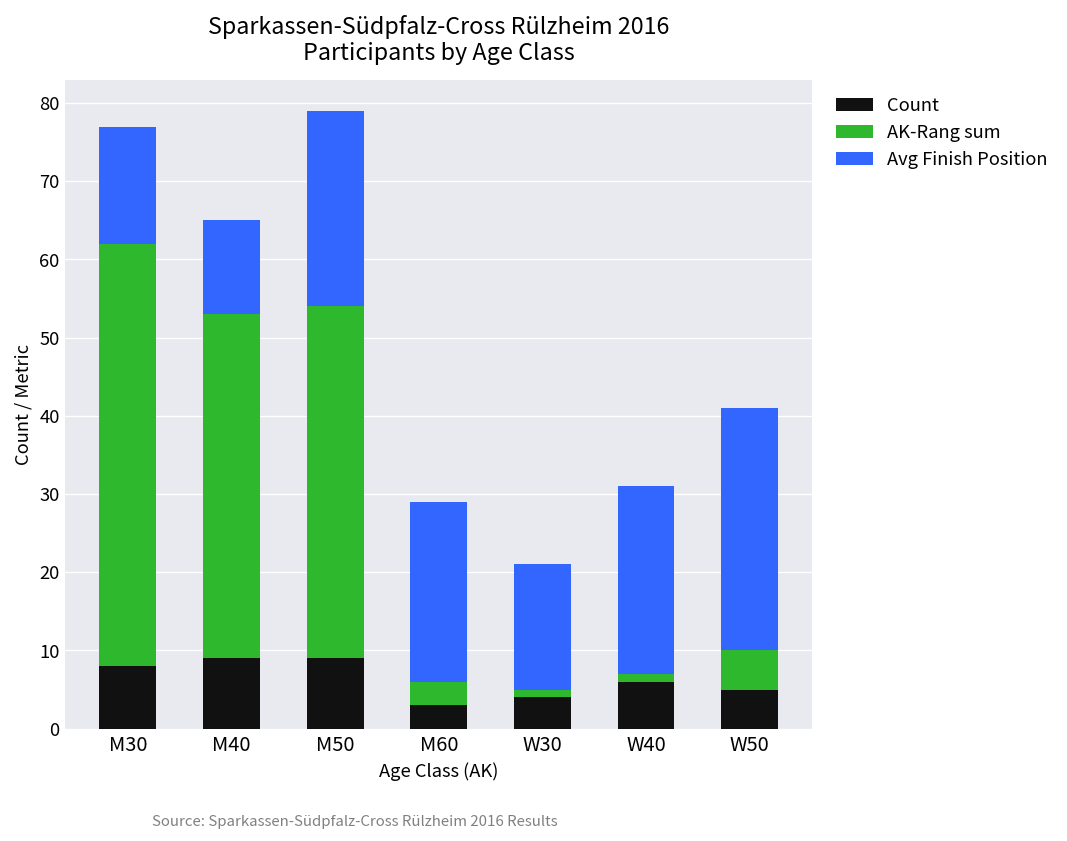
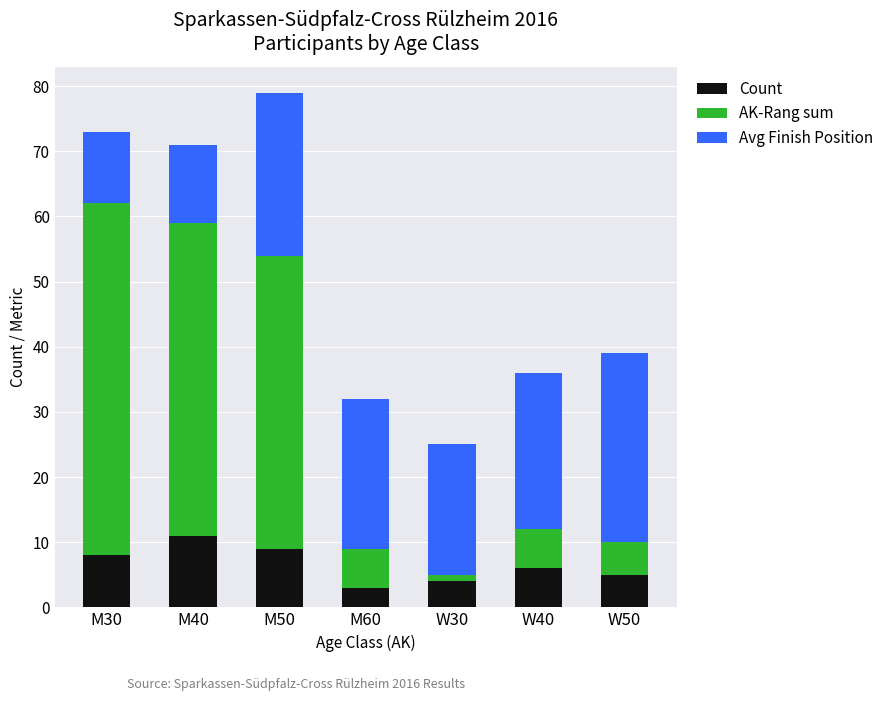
  {
    "Count": {
      "M30": 8,
-     "M40": 9,
+     "M40": 11,
      "M50": 9,
      "M60": 3,
      "W30": 4,
      "W40": 6,
      "W50": 5
    },
    "AK-Rang sum": {
      "M30": 54,
-     "M40": 44,
+     "M40": 48,
      "M50": 45,
-     "M60": 3,
+     "M60": 6,
      "W30": 1,
-     "W40": 1,
+     "W40": 6,
      "W50": 5
    },
    "Avg Finish Position": {
-     "M30": 15,
+     "M30": 11,
      "M40": 12,
      "M50": 25,
      "M60": 23,
-     "W30": 16,
+     "W30": 20,
      "W40": 24,
-     "W50": 31
+     "W50": 29
    }
  }
